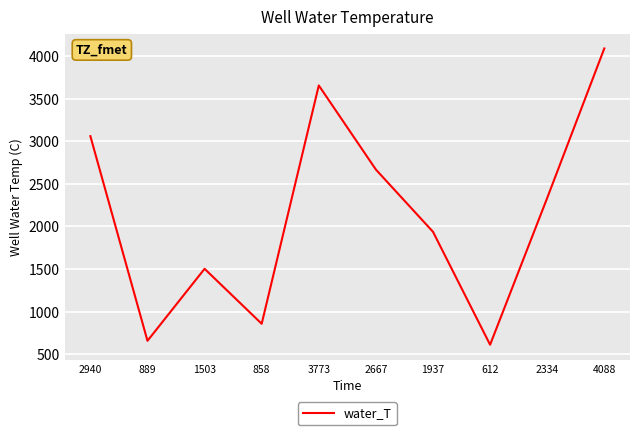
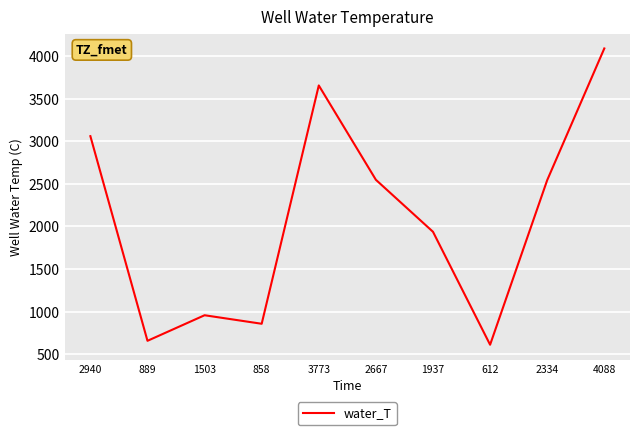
  {
    "2940": 3100,
    "889": 700,
-   "1503": 1500,
+   "1503": 1000,
    "858": 900,
    "3773": 3700,
-   "2667": 2700,
+   "2667": 2500,
    "1937": 1900,
    "612": 600,
-   "2334": 2300,
+   "2334": 2500,
    "4088": 4100
  }
